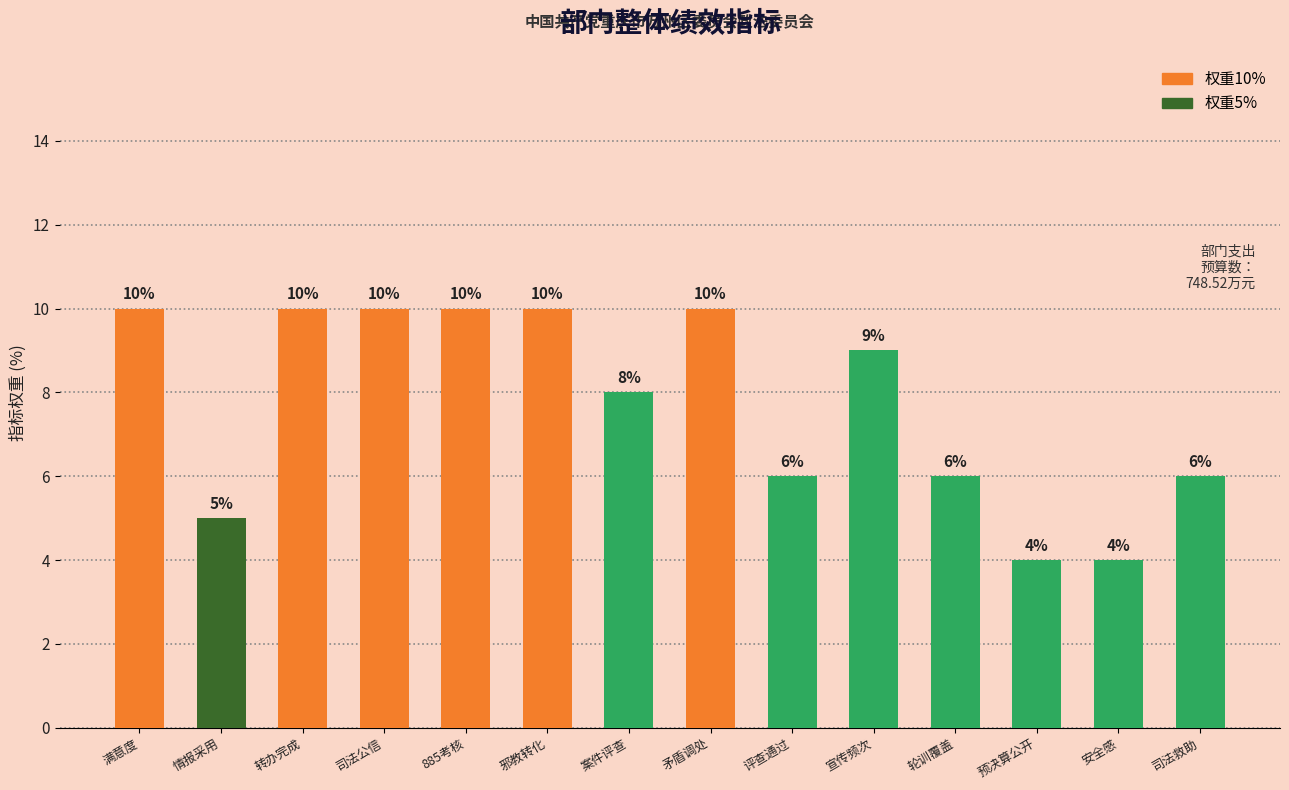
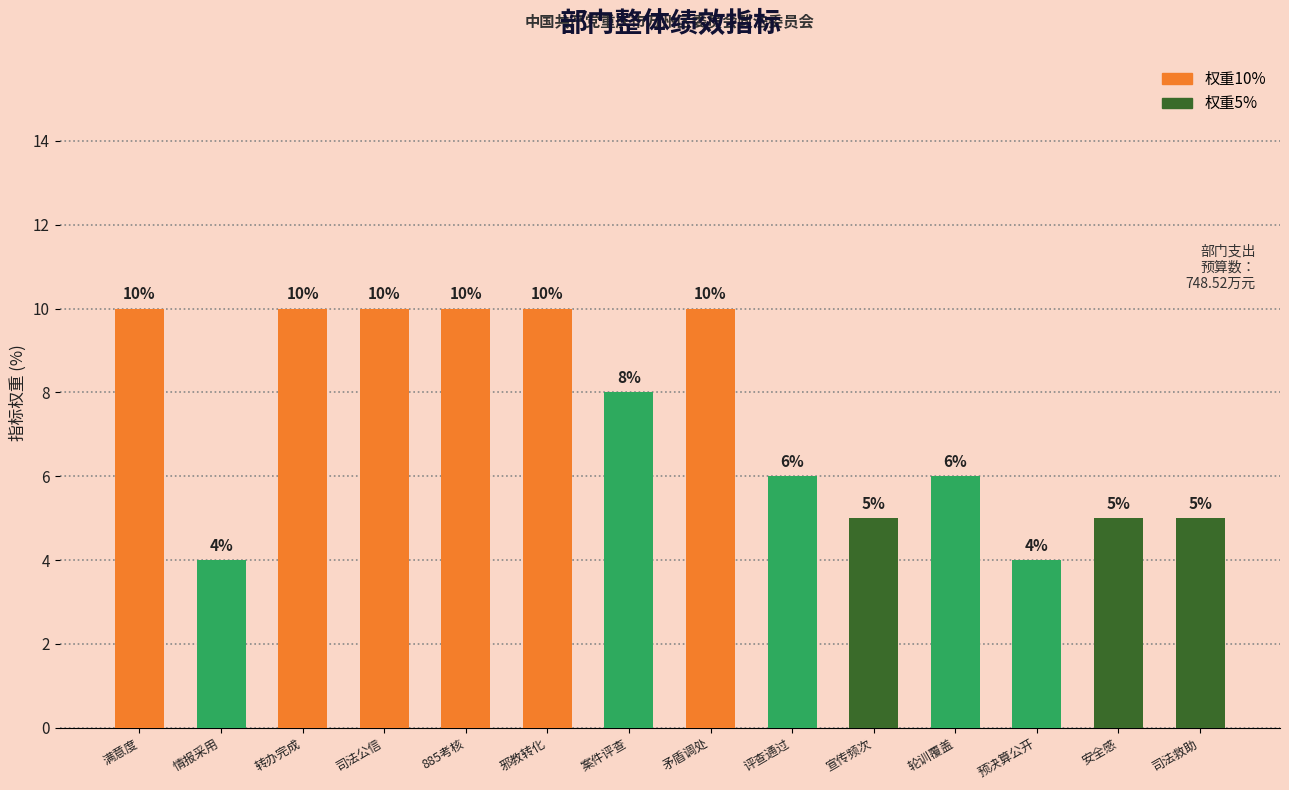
  {
    "满意度": "10%",
-   "情报采用": "5%",
+   "情报采用": "4%",
    "转办完成": "10%",
    "司法公信": "10%",
    "885考核": "10%",
    "邪教转化": "10%",
    "案件评查": "8%",
    "矛盾调处": "10%",
    "评查通过": "6%",
-   "宣传频次": "9%",
+   "宣传频次": "5%",
    "轮训覆盖": "6%",
    "预决算公开": "4%",
-   "安全感": "4%",
-   "司法救助": "6%"
+   "安全感": "5%",
+   "司法救助": "5%"
  }
